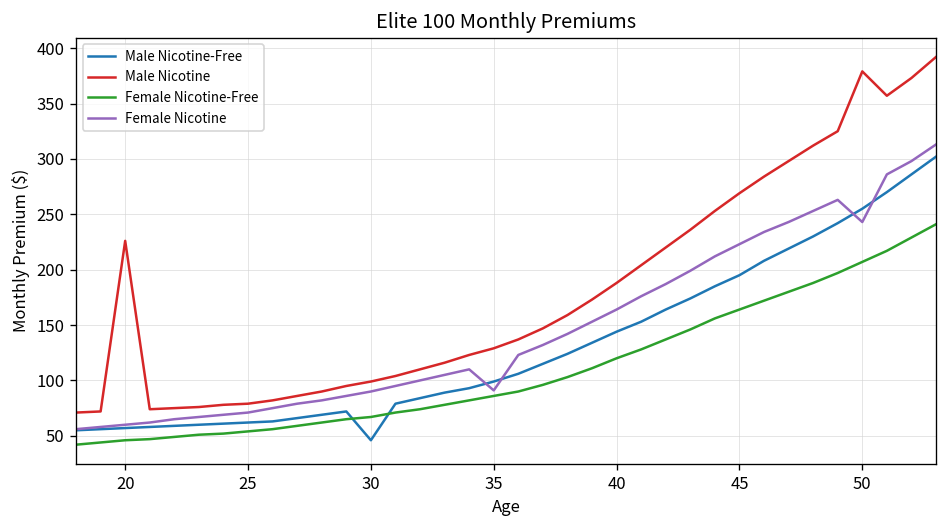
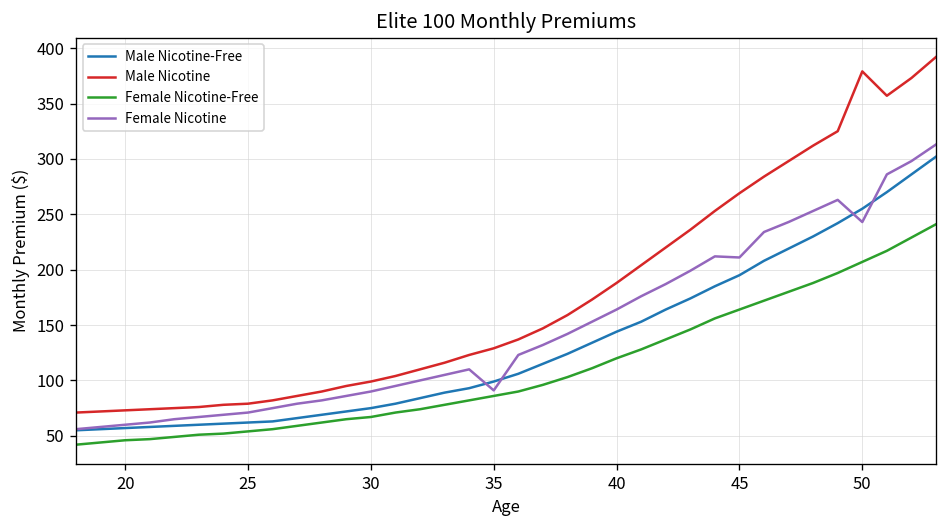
  {
    "Male Nicotine-Free": {
      "20": 60,
      "25": 60,
-     "30": 50,
+     "30": 80,
      "35": 100,
      "40": 140,
      "45": 200,
      "50": 260
    },
    "Male Nicotine": {
-     "20": 230,
+     "20": 70,
      "25": 80,
      "30": 100,
      "35": 130,
      "40": 190,
      "45": 270,
      "50": 380
    },
    "Female Nicotine-Free": {
      "20": 50,
      "25": 50,
      "30": 70,
      "35": 90,
      "40": 120,
      "45": 160,
      "50": 210
    },
    "Female Nicotine": {
      "20": 60,
      "25": 70,
      "30": 90,
      "35": 90,
      "40": 160,
-     "45": 220,
+     "45": 210,
      "50": 240
    }
  }
